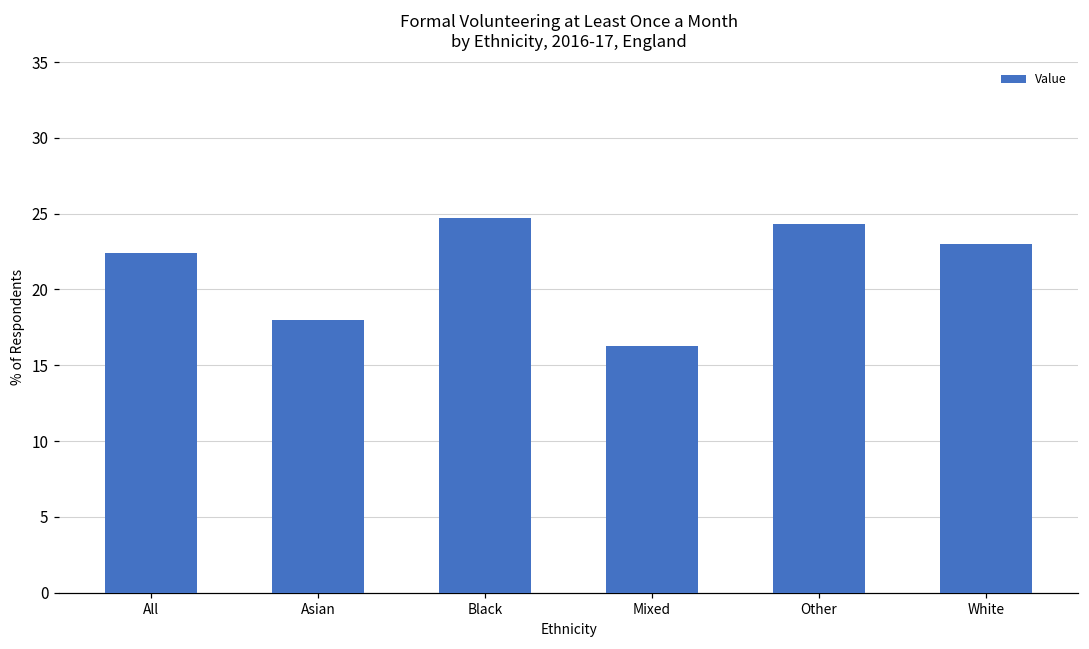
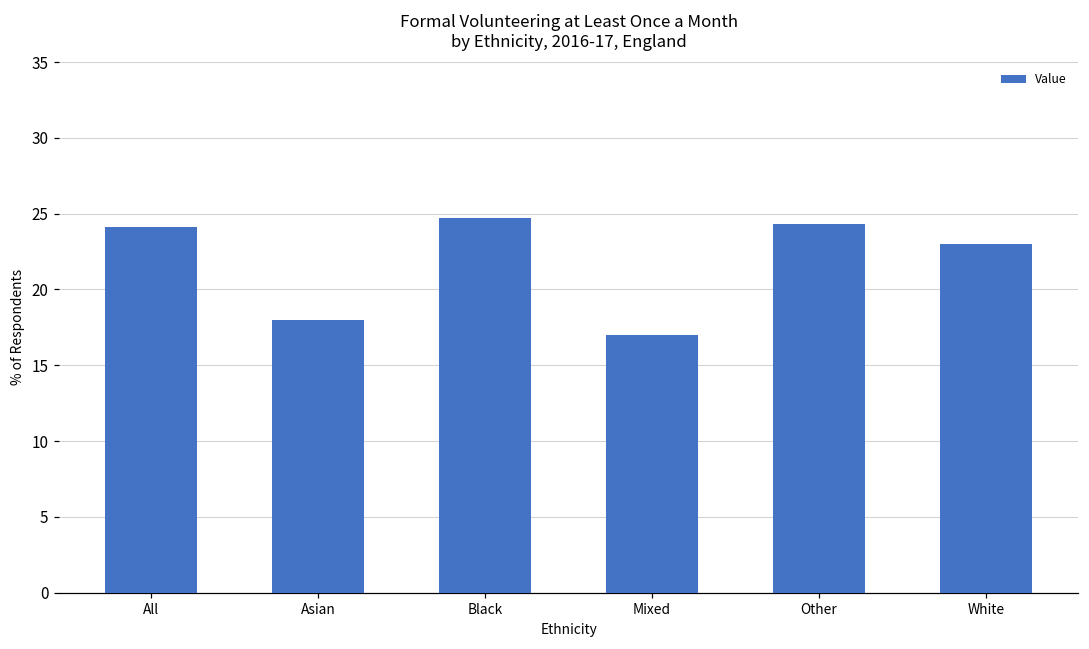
  {
-   "All": 22.4,
+   "All": 24.1,
    "Asian": 18.0,
    "Black": 24.7,
-   "Mixed": 16.3,
+   "Mixed": 17.0,
    "Other": 24.3,
    "White": 23.0
  }
